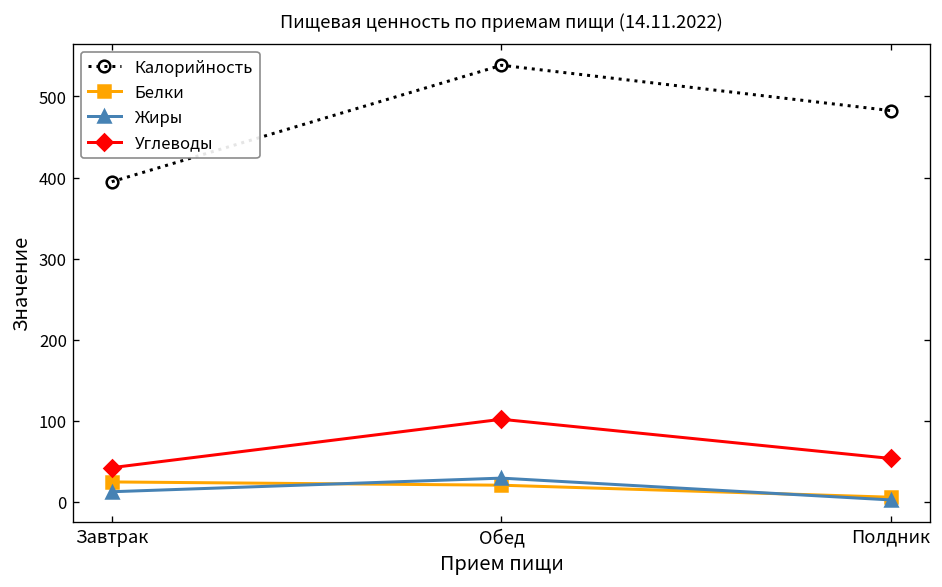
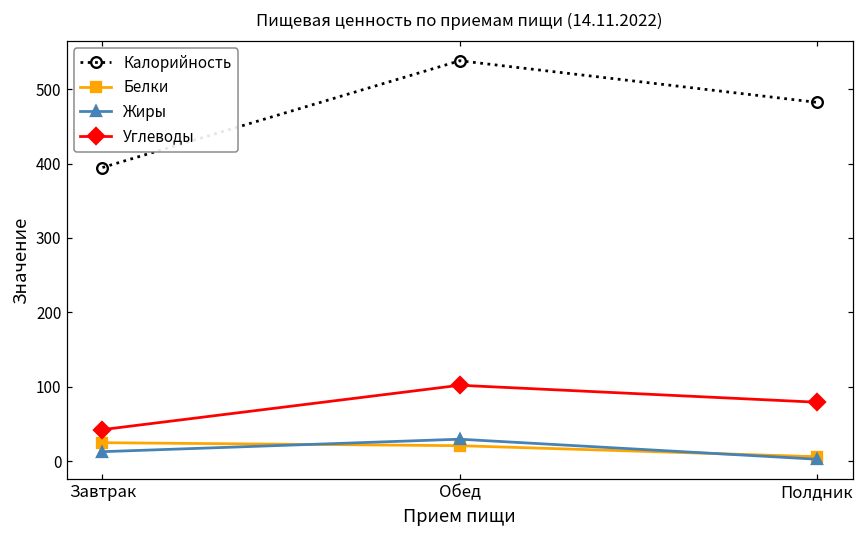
  {
    "Калорийность": {
      "Завтрак": 390,
      "Обед": 540,
      "Полдник": 480
    },
    "Белки": {
      "Завтрак": 20,
      "Обед": 20
    },
    "Жиры": {
      "Завтрак": 10,
      "Обед": 30
    },
    "Углеводы": {
      "Завтрак": 40,
      "Обед": 100,
-     "Полдник": 50
+     "Полдник": 80
    }
  }
